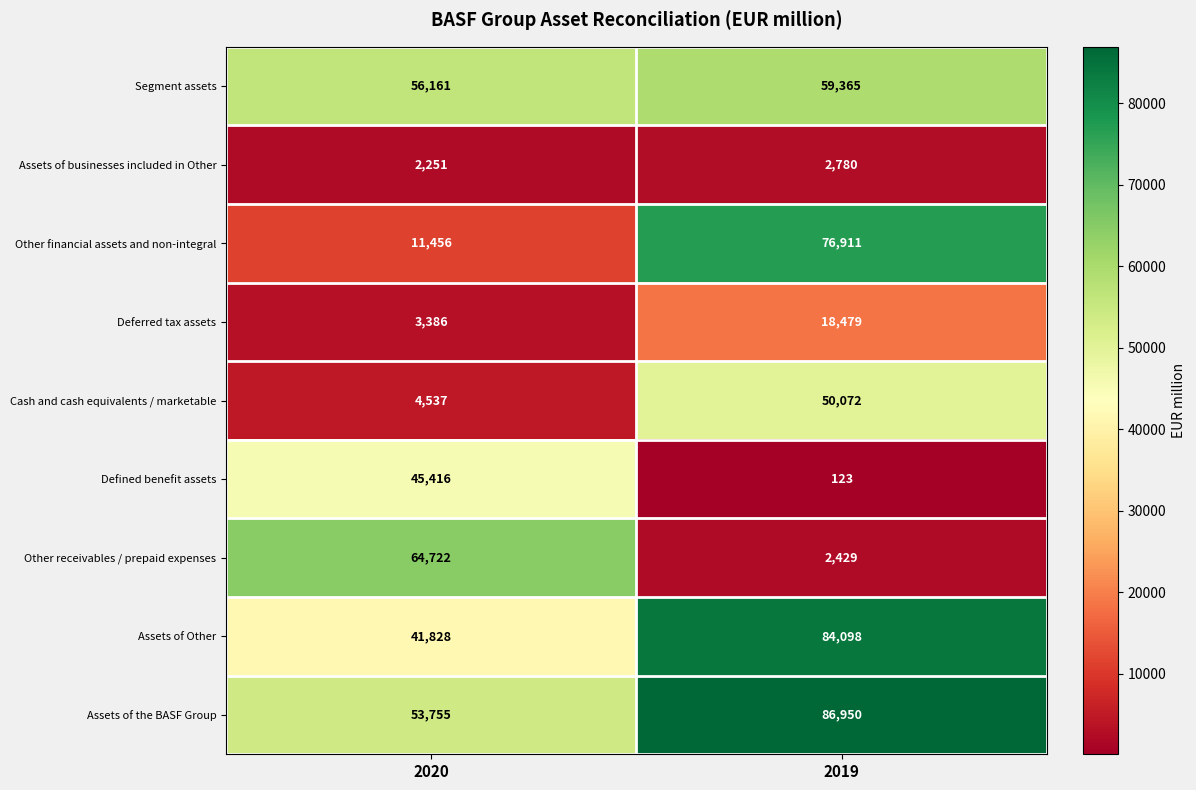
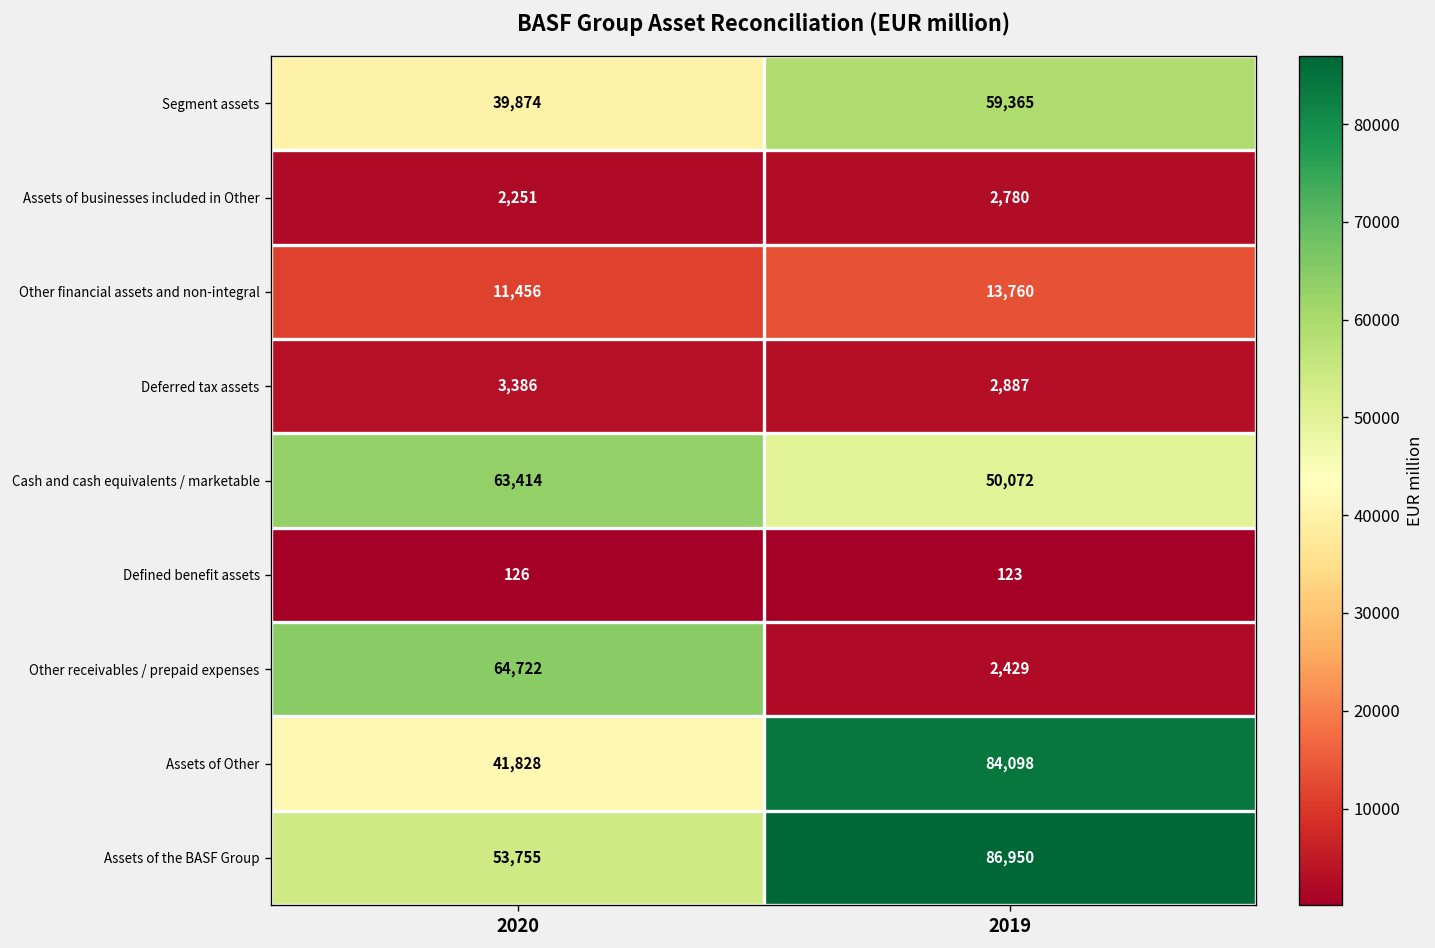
  {
    "Segment assets": {
-     "2020": "56,161",
+     "2020": "39,874",
      "2019": "59,365"
    },
    "Assets of businesses included in Other": {
      "2020": "2,251",
      "2019": "2,780"
    },
    "Other financial assets and non-integral": {
      "2020": "11,456",
-     "2019": "76,911"
+     "2019": "13,760"
    },
    "Deferred tax assets": {
      "2020": "3,386",
-     "2019": "18,479"
+     "2019": "2,887"
    },
    "Cash and cash equivalents / marketable": {
-     "2020": "4,537",
+     "2020": "63,414",
      "2019": "50,072"
    },
    "Defined benefit assets": {
-     "2020": "45,416",
+     "2020": "126",
      "2019": "123"
    },
    "Other receivables / prepaid expenses": {
      "2020": "64,722",
      "2019": "2,429"
    },
    "Assets of Other": {
      "2020": "41,828",
      "2019": "84,098"
    },
    "Assets of the BASF Group": {
      "2020": "53,755",
      "2019": "86,950"
    }
  }
